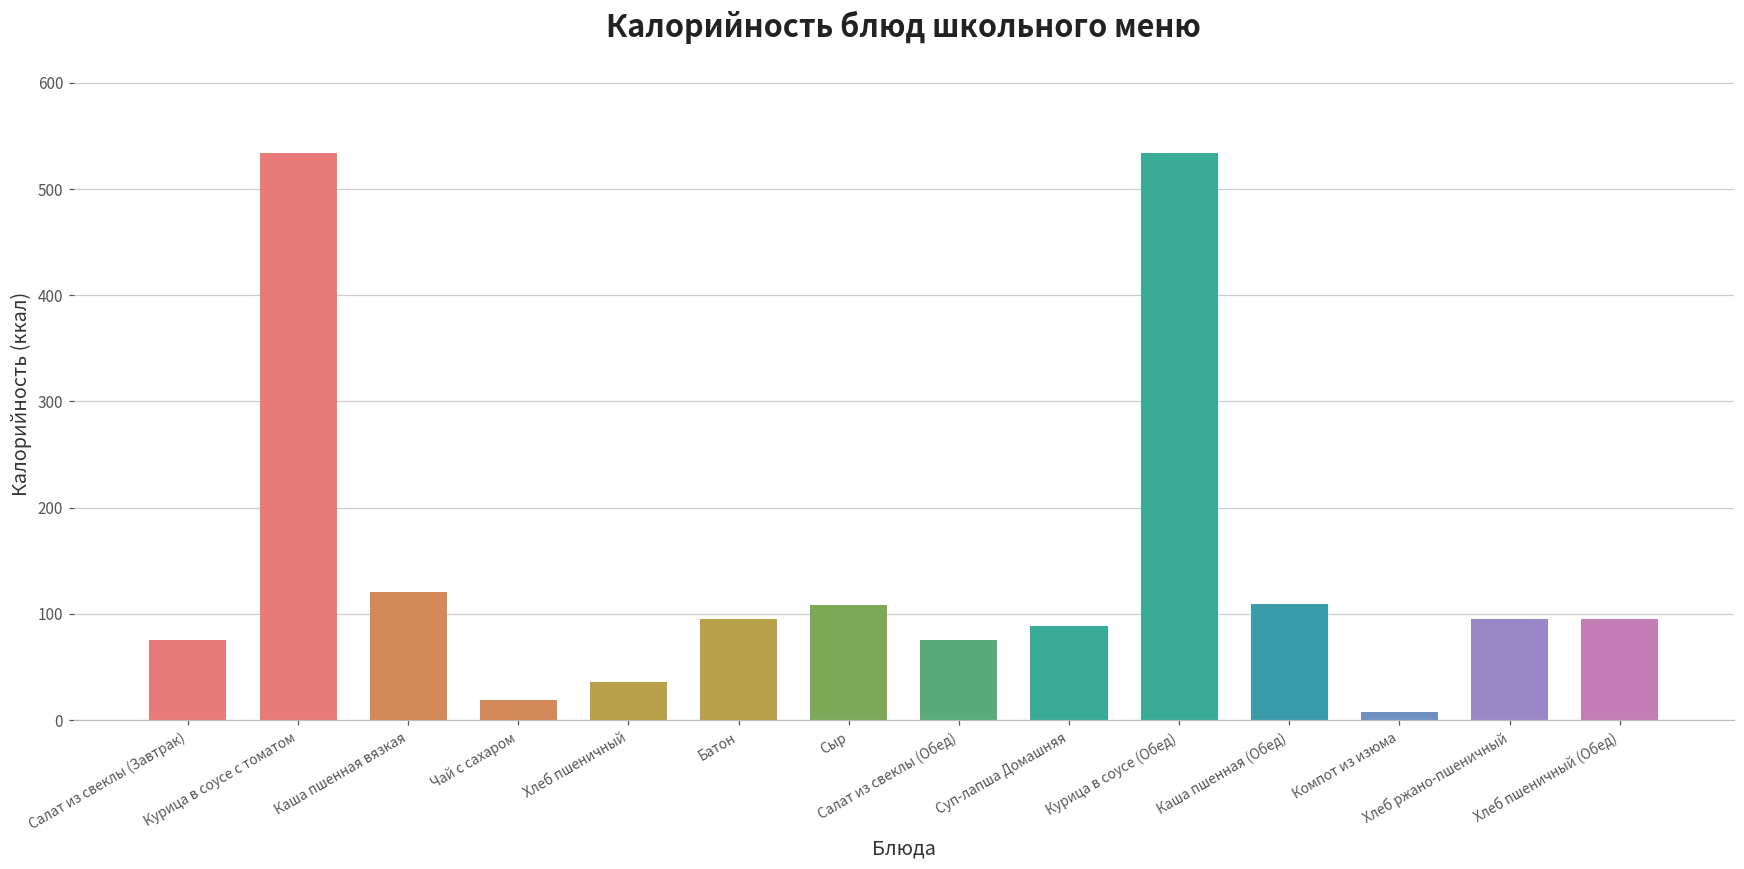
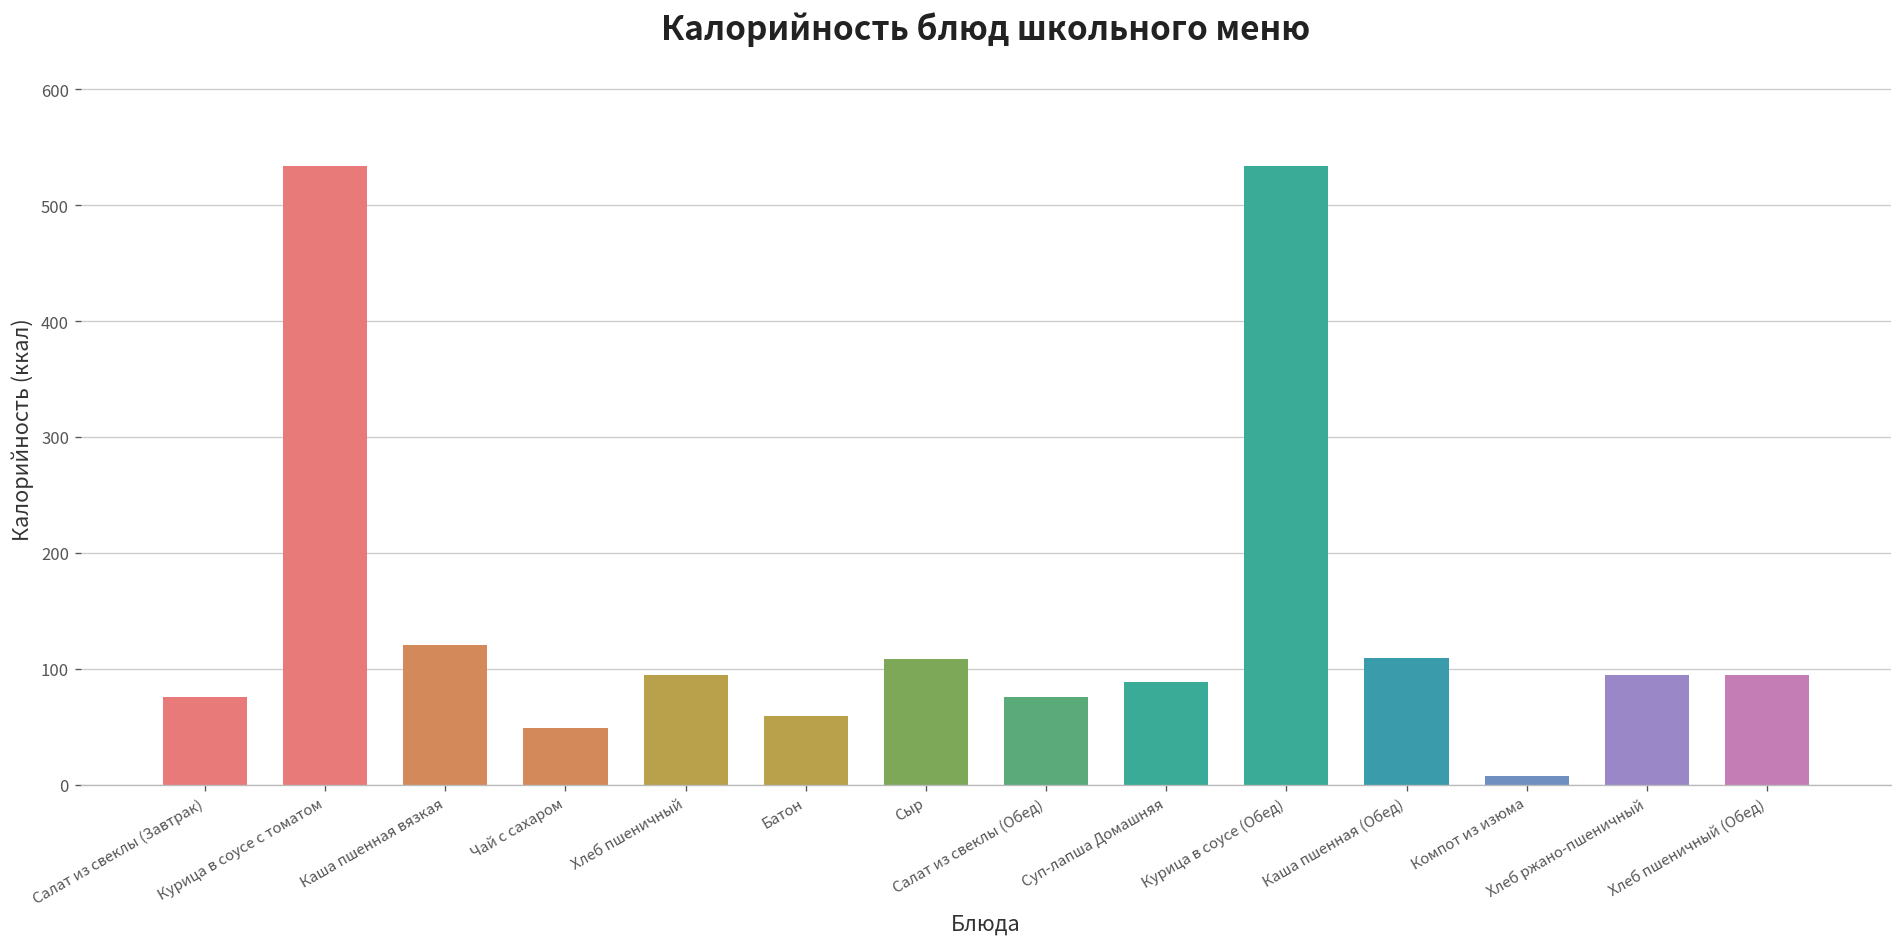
  {
    "Салат из свеклы (Завтрак)": 80,
    "Курица в соусе с томатом": 530,
    "Каша пшенная вязкая": 120,
-   "Чай с сахаром": 20,
-   "Хлеб пшеничный": 40,
-   "Батон": 90,
+   "Чай с сахаром": 50,
+   "Хлеб пшеничный": 90,
+   "Батон": 60,
    "Сыр": 110,
    "Салат из свеклы (Обед)": 80,
    "Суп-лапша Домашняя": 90,
    "Курица в соусе (Обед)": 530,
    "Каша пшенная (Обед)": 110,
    "Компот из изюма": 10,
    "Хлеб ржано-пшеничный": 90,
    "Хлеб пшеничный (Обед)": 90
  }
